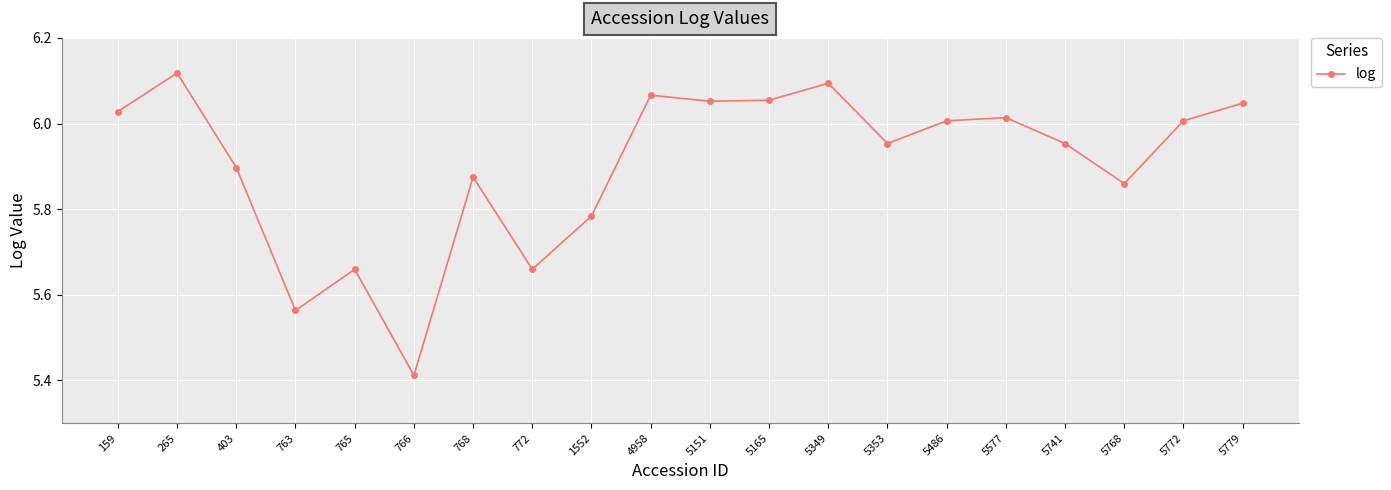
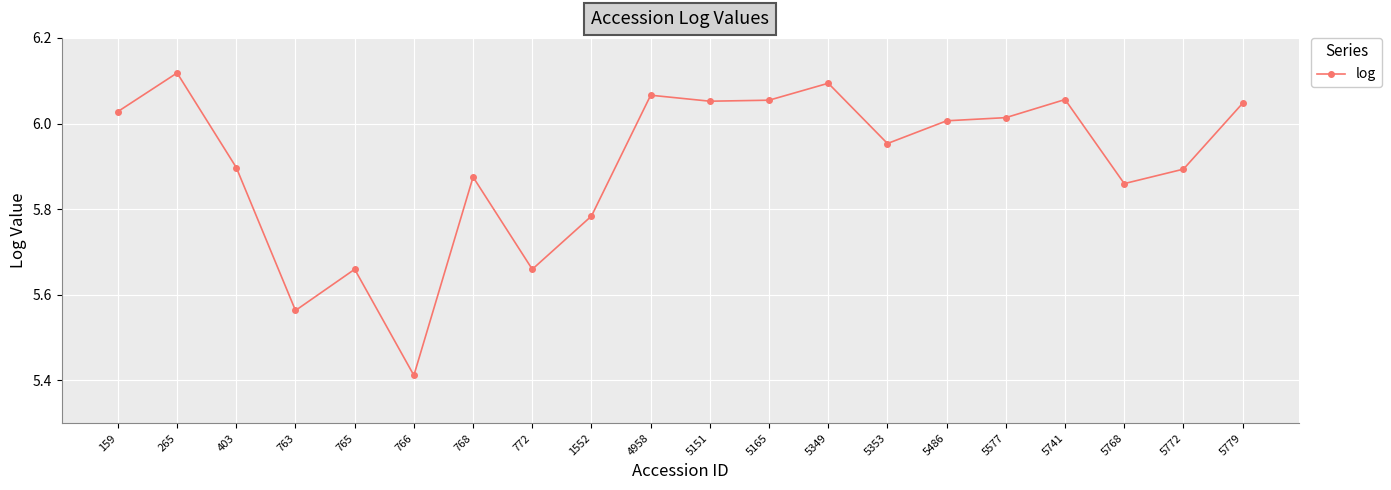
  {
    "159": 6.03,
    "265": 6.12,
    "403": 5.90,
    "763": 5.56,
    "765": 5.66,
    "766": 5.41,
    "768": 5.87,
    "772": 5.66,
    "1552": 5.78,
    "4958": 6.07,
    "5151": 6.05,
    "5165": 6.05,
    "5349": 6.09,
    "5353": 5.95,
    "5486": 6.01,
    "5577": 6.01,
-   "5741": 5.95,
+   "5741": 6.06,
    "5768": 5.86,
-   "5772": 6.01,
+   "5772": 5.89,
    "5779": 6.05
  }
